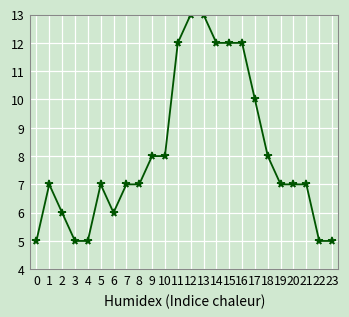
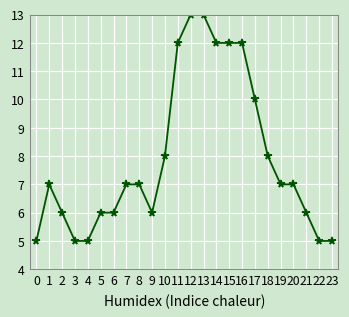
  {
    "0": 5,
    "1": 7,
    "2": 6,
    "3": 5,
    "4": 5,
-   "5": 7,
+   "5": 6,
    "6": 6,
    "7": 7,
    "8": 7,
-   "9": 8,
+   "9": 6,
    "10": 8,
    "11": 12,
    "12": 13,
    "13": 13,
    "14": 12,
    "15": 12,
    "16": 12,
    "17": 10,
    "18": 8,
    "19": 7,
    "20": 7,
-   "21": 7,
+   "21": 6,
    "22": 5,
    "23": 5
  }
